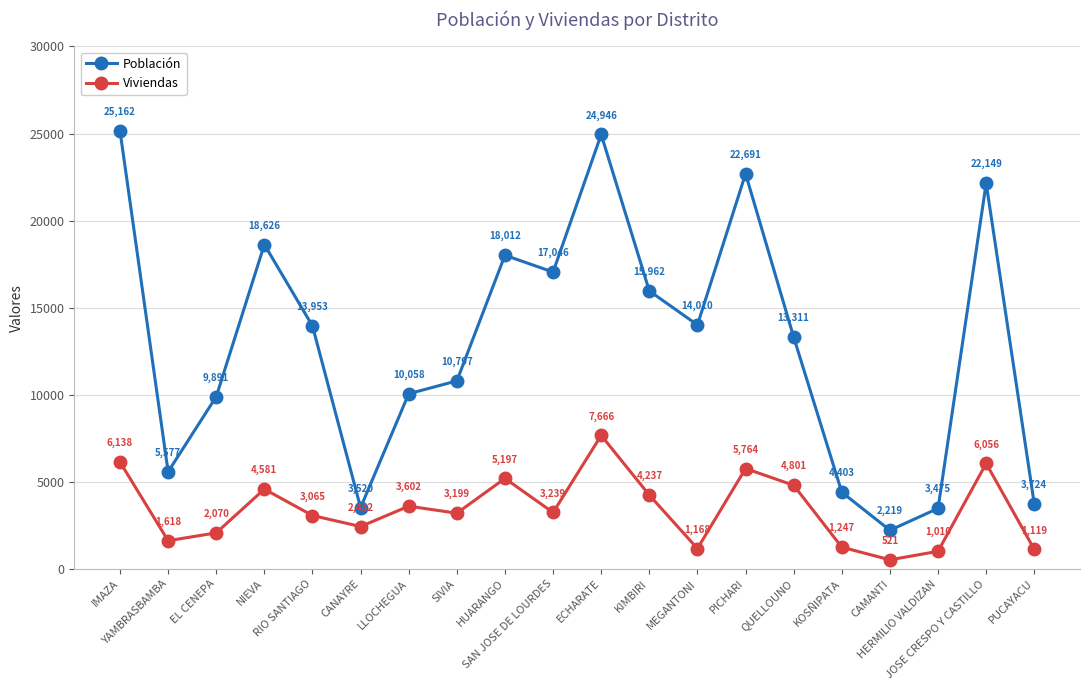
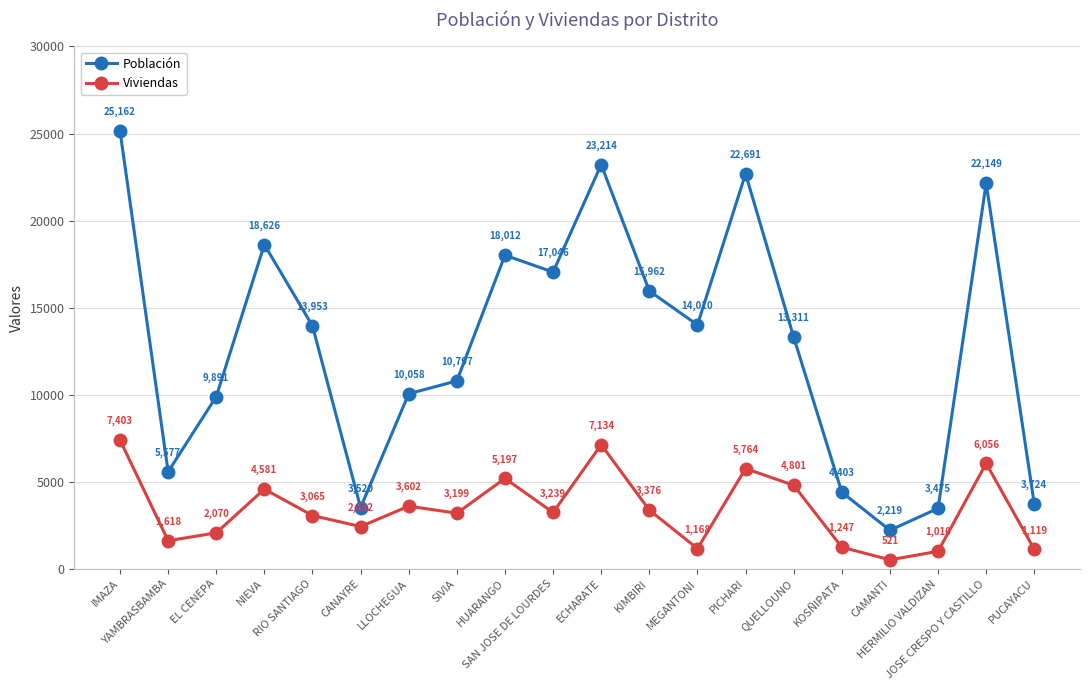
  {
    "Población": {
      "IMAZA": "25,162",
      "YAMBRASBAMBA": "5,577",
      "EL CENEPA": "9,891",
      "NIEVA": "18,626",
      "RIO SANTIAGO": "13,953",
      "CANAYRE": "3,520",
      "LLOCHEGUA": "10,058",
      "SIVIA": "10,797",
      "HUARANGO": "18,012",
      "SAN JOSE DE LOURDES": "17,046",
-     "ECHARATE": "24,946",
+     "ECHARATE": "23,214",
      "KIMBIRI": "15,962",
      "MEGANTONI": "14,010",
      "PICHARI": "22,691",
      "QUELLOUNO": "13,311",
      "KOSÑIPATA": "4,403",
      "CAMANTI": "2,219",
      "HERMILIO VALDIZAN": "3,475",
      "JOSE CRESPO Y CASTILLO": "22,149",
      "PUCAYACU": "3,724"
    },
    "Viviendas": {
-     "IMAZA": "6,138",
+     "IMAZA": "7,403",
      "YAMBRASBAMBA": "1,618",
      "EL CENEPA": "2,070",
      "NIEVA": "4,581",
      "RIO SANTIAGO": "3,065",
      "LLOCHEGUA": "3,602",
      "SIVIA": "3,199",
      "HUARANGO": "5,197",
      "SAN JOSE DE LOURDES": "3,239",
-     "ECHARATE": "7,666",
-     "KIMBIRI": "4,237",
+     "ECHARATE": "7,134",
+     "KIMBIRI": "3,376",
      "MEGANTONI": "1,168",
      "PICHARI": "5,764",
      "QUELLOUNO": "4,801",
      "KOSÑIPATA": "1,247",
      "CAMANTI": "521",
      "HERMILIO VALDIZAN": "1,010",
      "JOSE CRESPO Y CASTILLO": "6,056",
      "PUCAYACU": "1,119"
    }
  }
